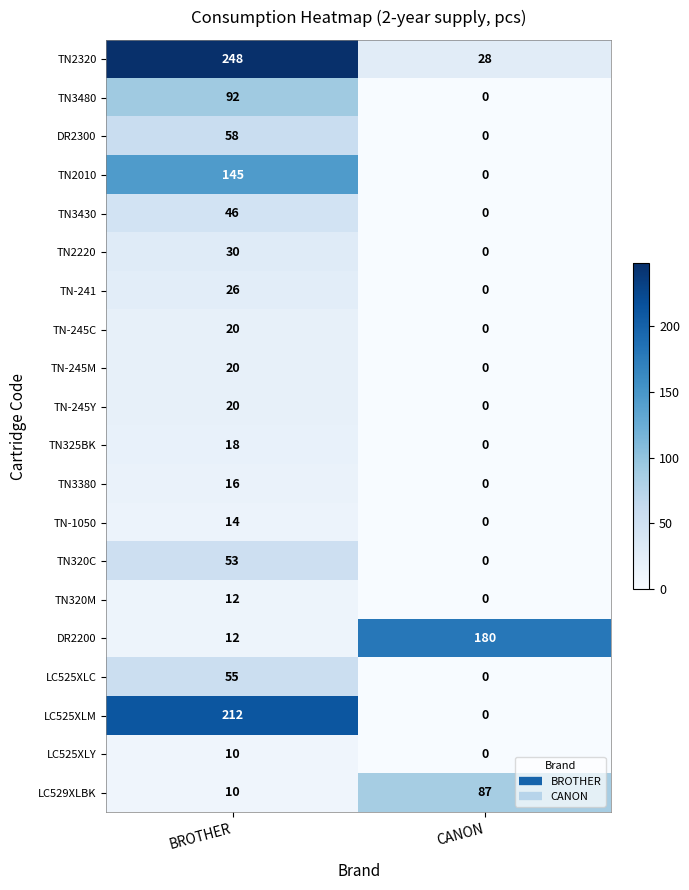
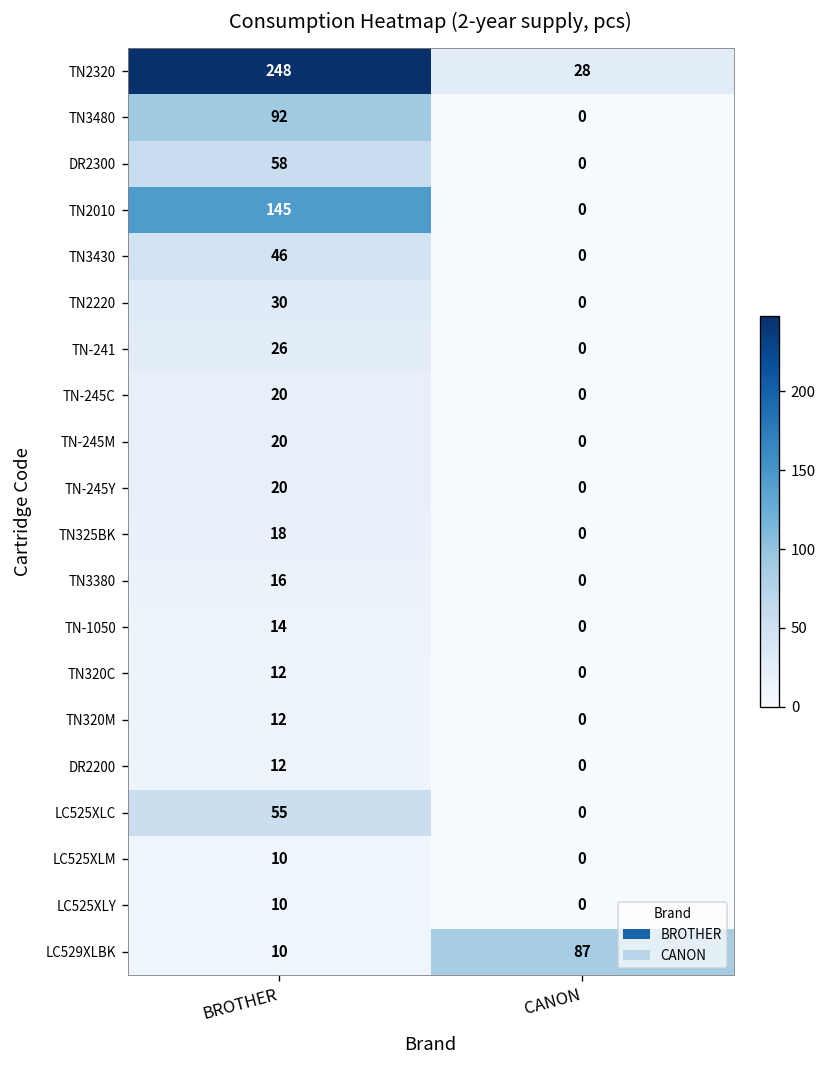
  {
    "TN2320": {
      "BROTHER": 248,
      "CANON": 28
    },
    "TN3480": {
      "BROTHER": 92,
      "CANON": 0
    },
    "DR2300": {
      "BROTHER": 58,
      "CANON": 0
    },
    "TN2010": {
      "BROTHER": 145,
      "CANON": 0
    },
    "TN3430": {
      "BROTHER": 46,
      "CANON": 0
    },
    "TN2220": {
      "BROTHER": 30,
      "CANON": 0
    },
    "TN-241": {
      "BROTHER": 26,
      "CANON": 0
    },
    "TN-245C": {
      "BROTHER": 20,
      "CANON": 0
    },
    "TN-245M": {
      "BROTHER": 20,
      "CANON": 0
    },
    "TN-245Y": {
      "BROTHER": 20,
      "CANON": 0
    },
    "TN325BK": {
      "BROTHER": 18,
      "CANON": 0
    },
    "TN3380": {
      "BROTHER": 16,
      "CANON": 0
    },
    "TN-1050": {
      "BROTHER": 14,
      "CANON": 0
    },
    "TN320C": {
-     "BROTHER": 53,
+     "BROTHER": 12,
      "CANON": 0
    },
    "TN320M": {
      "BROTHER": 12,
      "CANON": 0
    },
    "DR2200": {
      "BROTHER": 12,
-     "CANON": 180
+     "CANON": 0
    },
    "LC525XLC": {
      "BROTHER": 55,
      "CANON": 0
    },
    "LC525XLM": {
-     "BROTHER": 212,
+     "BROTHER": 10,
      "CANON": 0
    },
    "LC525XLY": {
      "BROTHER": 10,
      "CANON": 0
    },
    "LC529XLBK": {
      "BROTHER": 10,
      "CANON": 87
    }
  }
